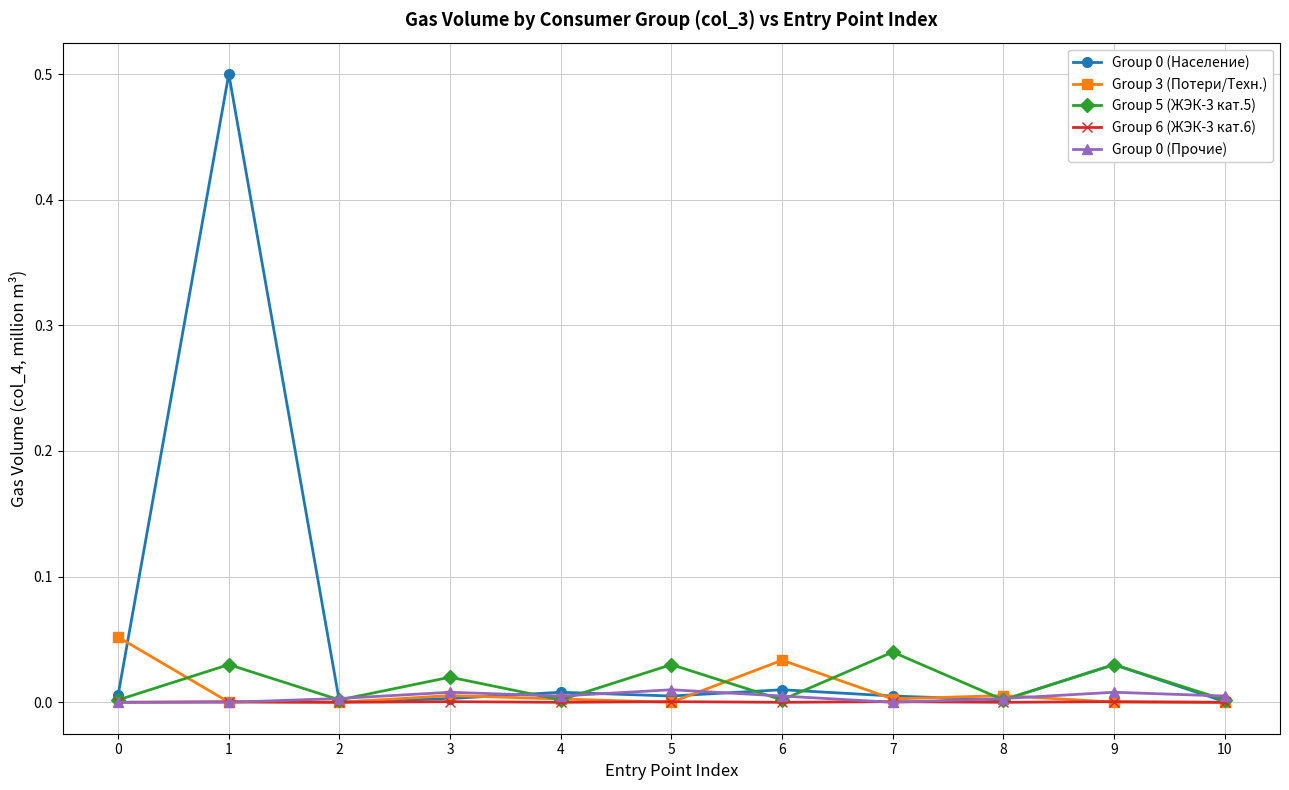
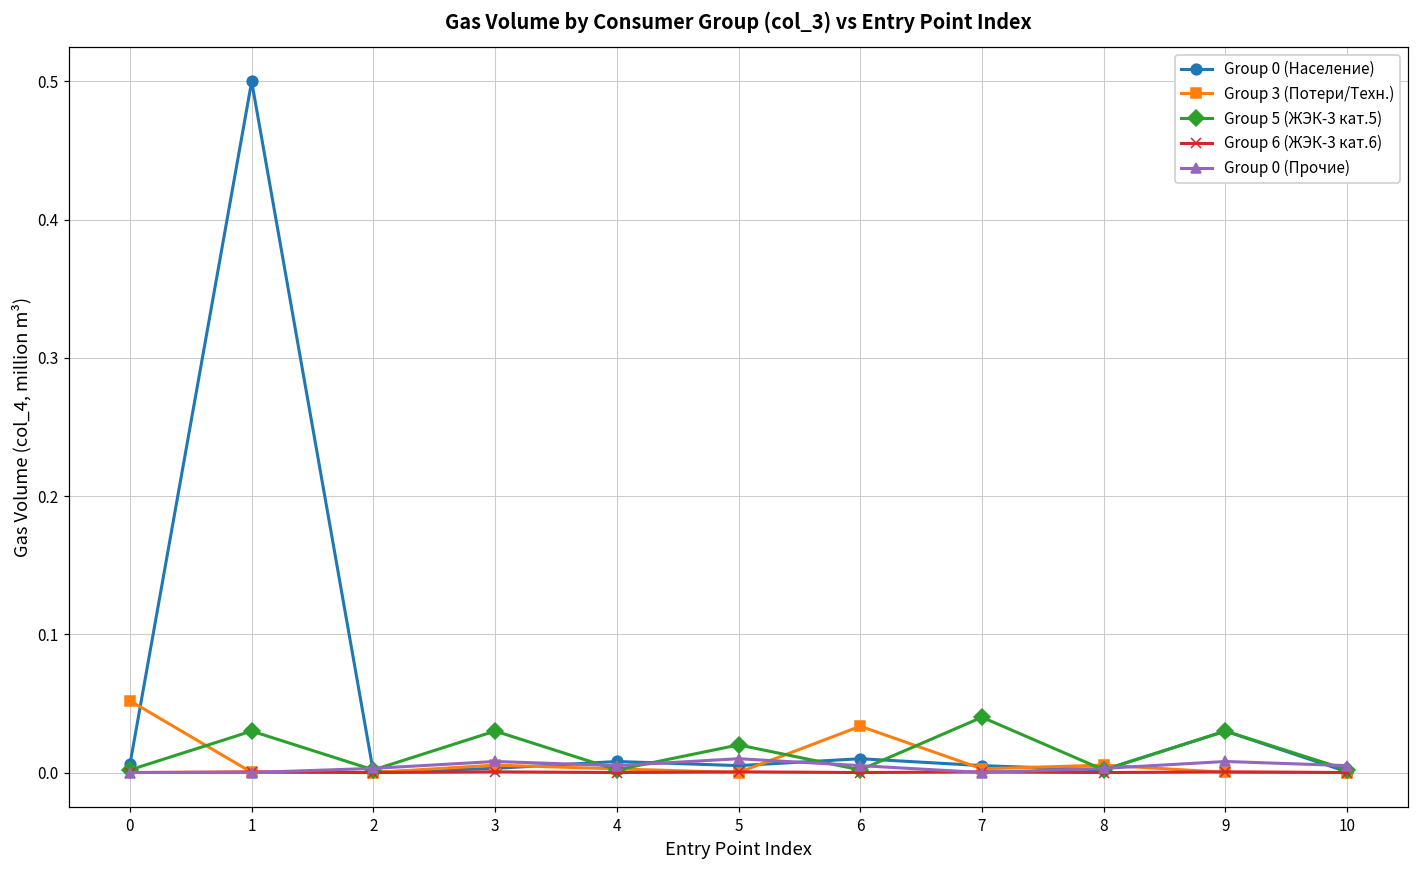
  {
    "Group 0 (Население)": {
      "0": 0.006,
      "1": 0.50,
      "3": 0.003,
      "4": 0.008,
      "5": 0.005,
      "6": 0.01,
      "7": 0.005
    },
    "Group 3 (Потери/Техн.)": {
      "0": 0.05,
      "3": 0.005,
      "6": 0.033,
      "7": 0.003,
      "8": 0.005
    },
    "Group 5 (ЖЭК-3 кат.5)": {
      "1": 0.03,
-     "3": 0.02,
-     "5": 0.03,
+     "3": 0.03,
+     "5": 0.02,
      "7": 0.04
    },
    "Group 6 (ЖЭК-3 кат.6)": {
      "3": 0.00
    },
    "Group 0 (Прочие)": {
      "3": 0.008,
      "4": 0.005,
      "5": 0.01,
      "6": 0.005,
      "9": 0.008,
      "10": 0.005
    }
  }
